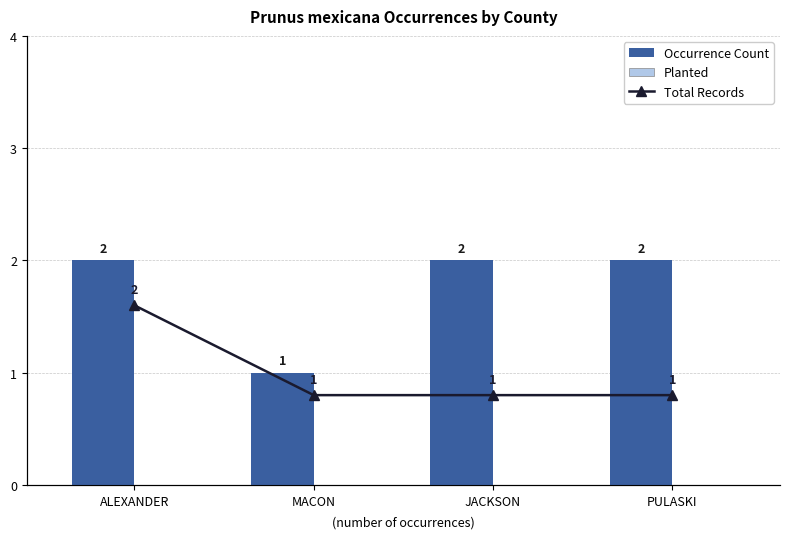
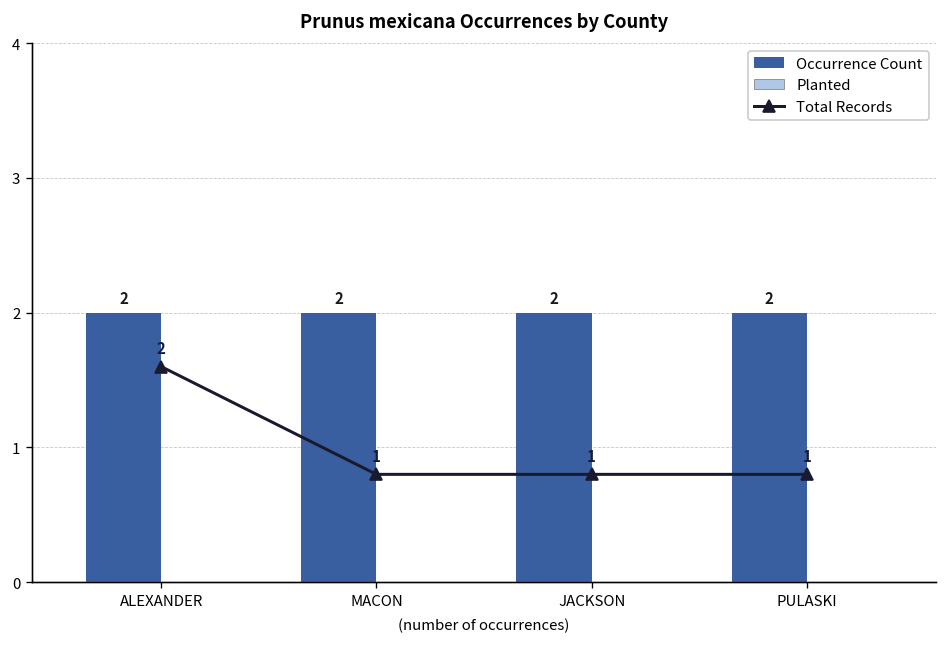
  {
    "Occurrence Count": {
      "ALEXANDER": 2,
-     "MACON": 1,
+     "MACON": 2,
      "JACKSON": 2,
      "PULASKI": 2
    },
    "Total Records": {
      "JACKSON": 1,
      "PULASKI": 1
    }
  }
